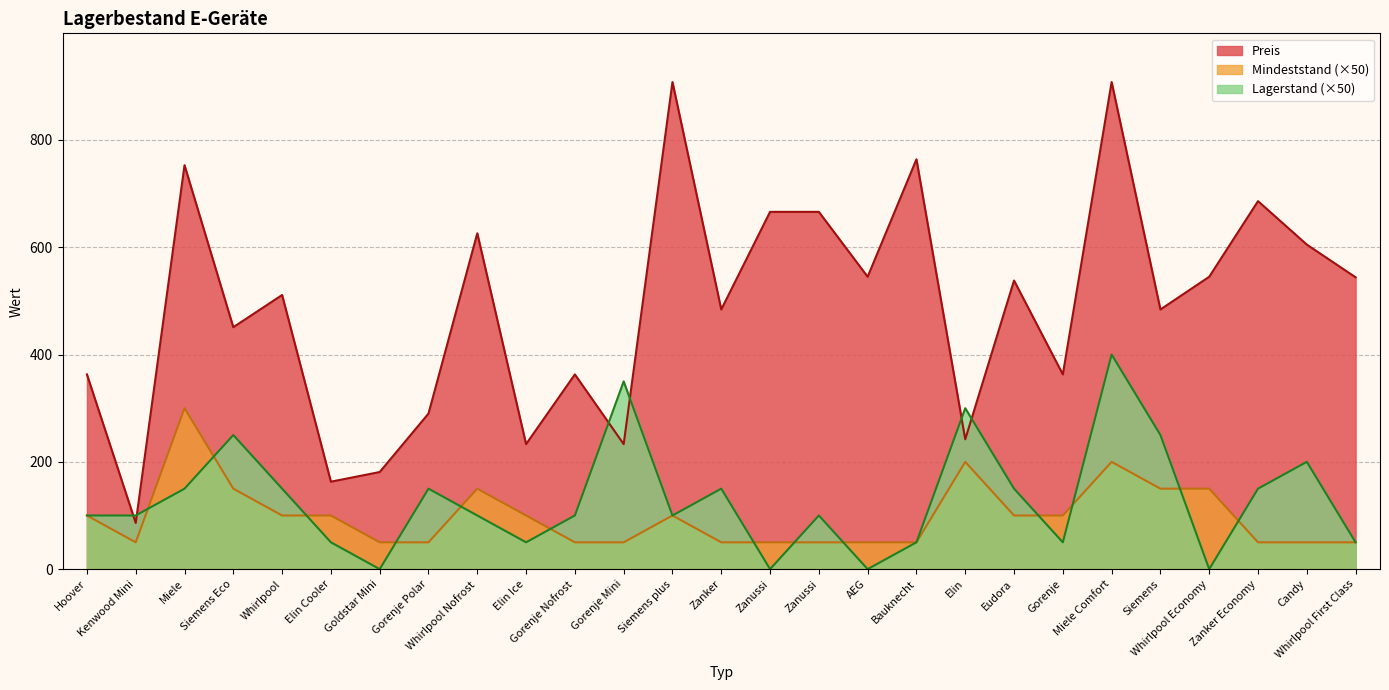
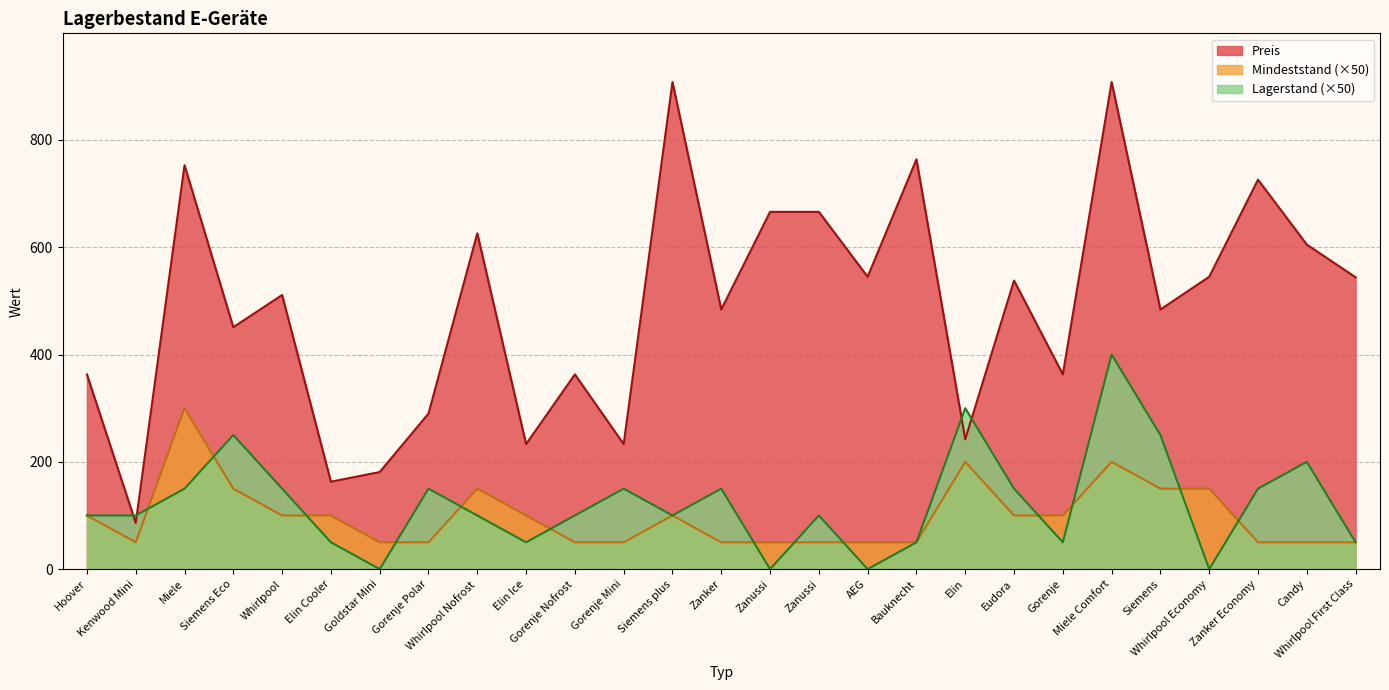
  {
    "Preis": {
      "Hoover": 360,
      "Kenwood Mini": 90,
      "Miele": 750,
      "Siemens Eco": 450,
      "Whirlpool": 510,
      "Elin Cooler": 160,
      "Goldstar Mini": 180,
      "Gorenje Polar": 290,
      "Whirlpool Nofrost": 630,
      "Elin Ice": 230,
      "Gorenje Nofrost": 360,
      "Gorenje Mini": 230,
      "Siemens plus": 910,
      "Zanker": 480,
      "AEG": 550,
      "Bauknecht": 760,
      "Elin": 240,
      "Eudora": 540,
      "Gorenje": 360,
      "Miele Comfort": 910,
      "Siemens": 480,
      "Whirlpool Economy": 550,
-     "Zanker Economy": 690,
+     "Zanker Economy": 730,
      "Candy": 610,
      "Whirlpool First Class": 540
    },
    "Mindeststand (×50)": {
      "Kenwood Mini": 50,
      "Miele": 300,
      "Siemens Eco": 150,
      "Whirlpool": 100,
      "Elin Cooler": 100,
      "Goldstar Mini": 50,
      "Gorenje Polar": 50,
      "Whirlpool Nofrost": 150,
      "Elin Ice": 100,
      "Gorenje Nofrost": 50,
      "Gorenje Mini": 50,
      "Zanker": 50,
      "AEG": 50,
      "Elin": 200,
      "Eudora": 100,
      "Gorenje": 100,
      "Miele Comfort": 200,
      "Siemens": 150,
      "Whirlpool Economy": 150,
      "Zanker Economy": 50,
      "Candy": 50
    },
    "Lagerstand (×50)": {
      "Kenwood Mini": 100,
      "Miele": 150,
      "Siemens Eco": 250,
      "Whirlpool": 150,
      "Elin Cooler": 50,
      "Goldstar Mini": 0,
      "Gorenje Polar": 150,
      "Whirlpool Nofrost": 100,
      "Elin Ice": 50,
      "Gorenje Nofrost": 100,
-     "Gorenje Mini": 350,
+     "Gorenje Mini": 150,
      "Zanker": 150,
      "AEG": 0,
      "Elin": 300,
      "Eudora": 150,
      "Gorenje": 50,
      "Miele Comfort": 400,
      "Siemens": 250,
      "Whirlpool Economy": 0,
      "Zanker Economy": 150,
      "Candy": 200
    }
  }
